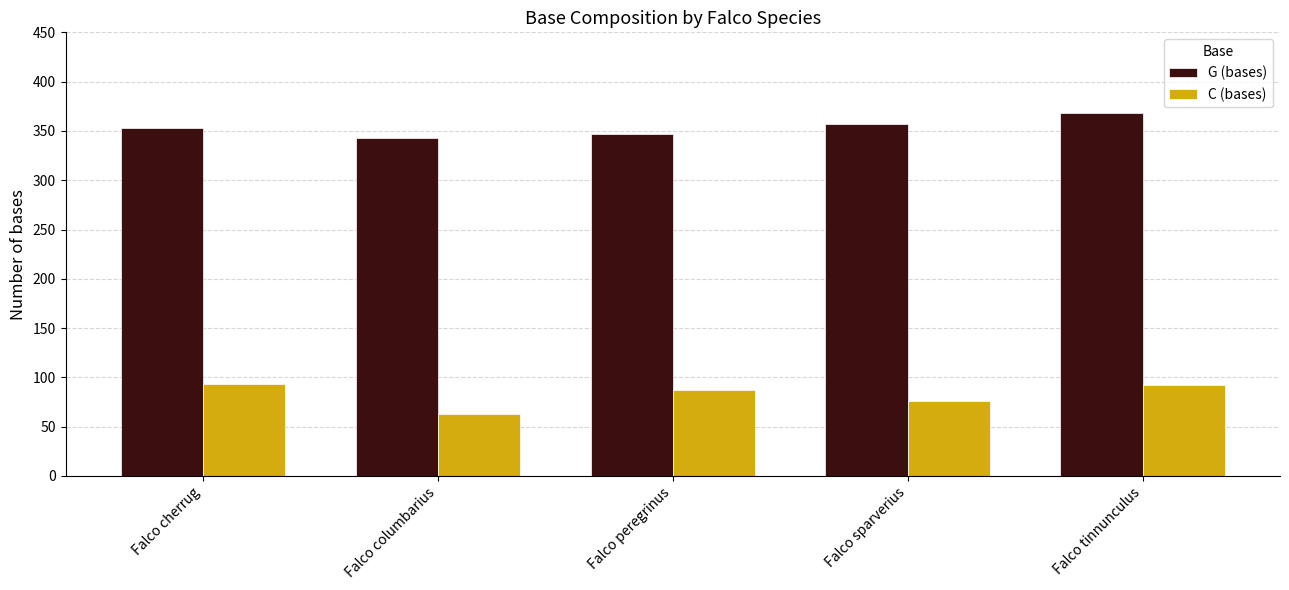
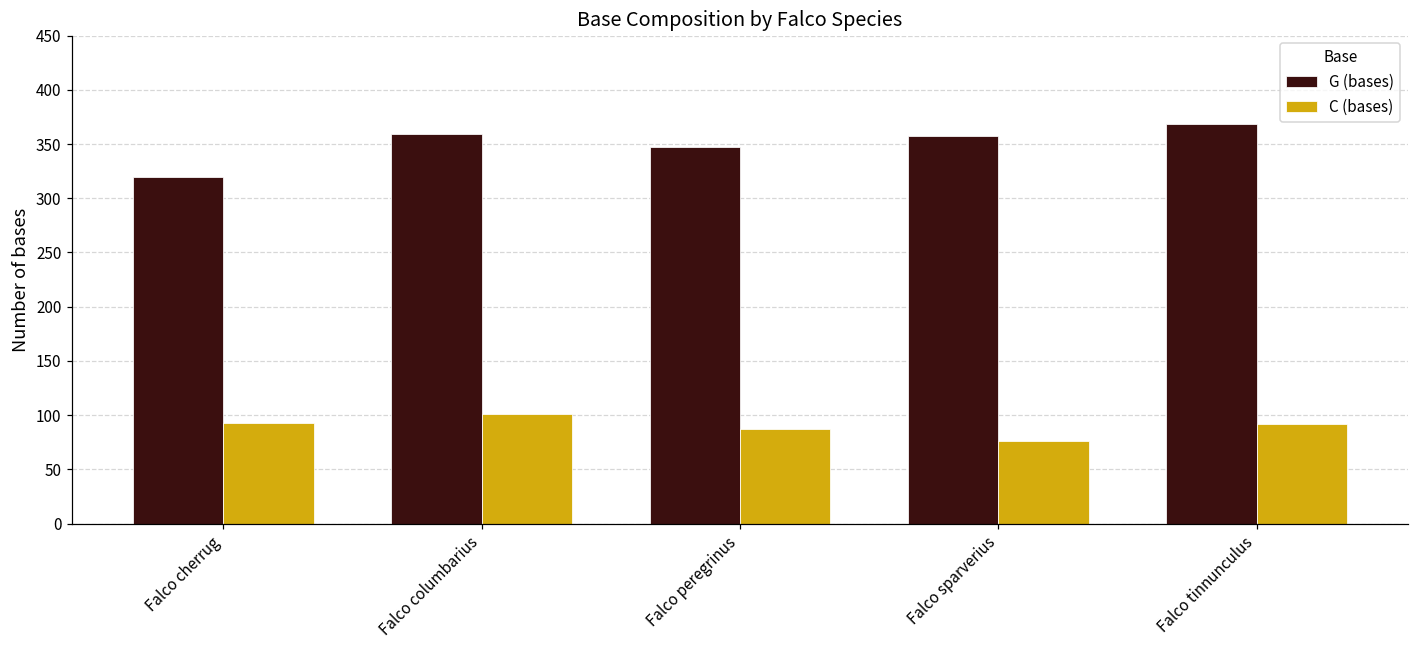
  {
    "G (bases)": {
-     "Falco cherrug": 350,
-     "Falco columbarius": 340,
+     "Falco cherrug": 320,
+     "Falco columbarius": 360,
      "Falco peregrinus": 350,
      "Falco sparverius": 360,
      "Falco tinnunculus": 370
    },
    "C (bases)": {
      "Falco cherrug": 90,
-     "Falco columbarius": 60,
+     "Falco columbarius": 100,
      "Falco peregrinus": 90,
      "Falco sparverius": 80,
      "Falco tinnunculus": 90
    }
  }
